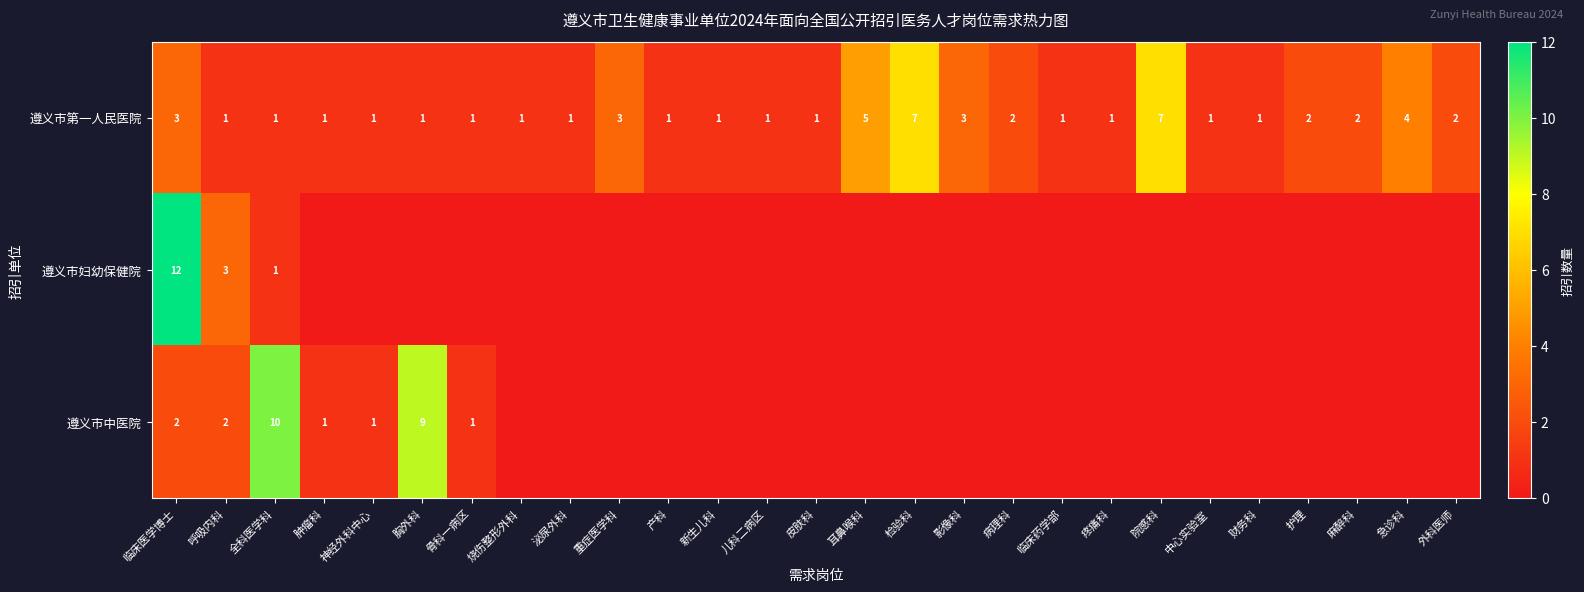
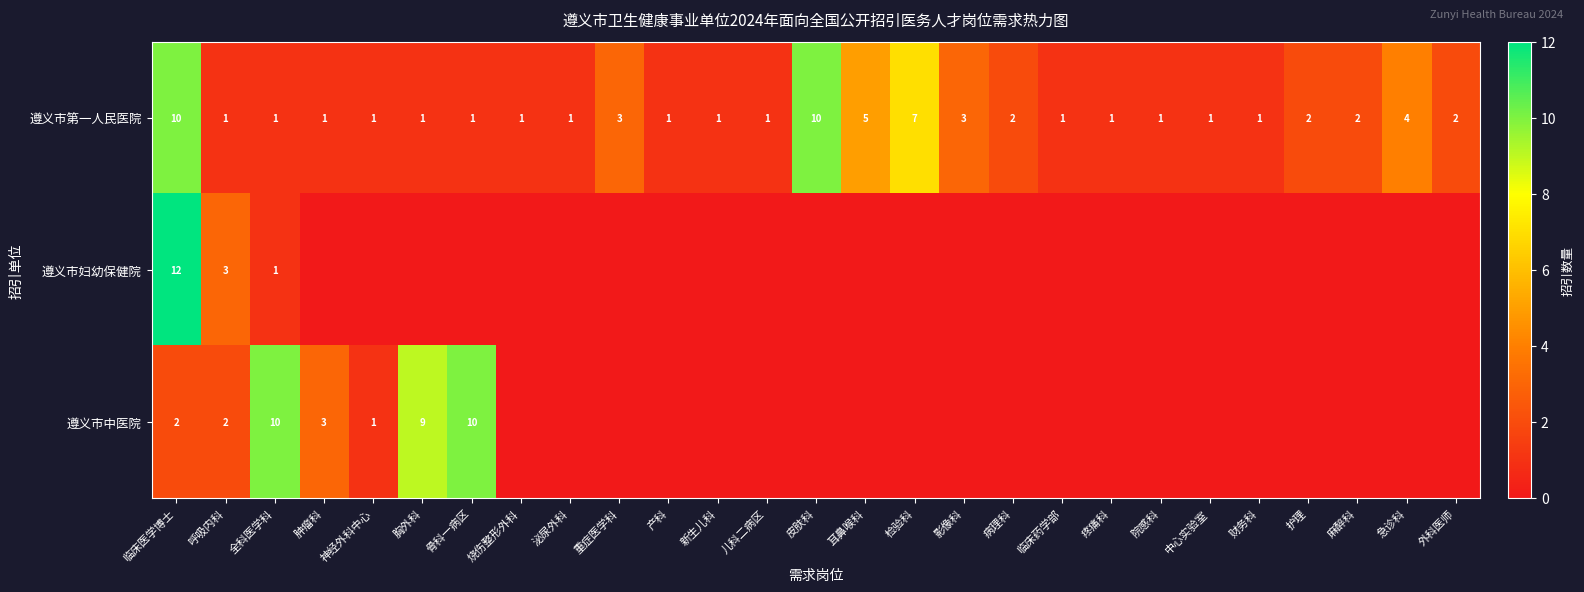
  {
    "遵义市第一人民医院": {
-     "临床医学博士": 3,
+     "临床医学博士": 10,
      "呼吸内科": 1,
      "全科医学科": 1,
      "肿瘤科": 1,
      "神经外科中心": 1,
      "胸外科": 1,
      "骨科一病区": 1,
      "烧伤整形外科": 1,
      "泌尿外科": 1,
      "重症医学科": 3,
      "产科": 1,
      "新生儿科": 1,
      "儿科二病区": 1,
-     "皮肤科": 1,
+     "皮肤科": 10,
      "耳鼻喉科": 5,
      "检验科": 7,
      "影像科": 3,
      "病理科": 2,
      "临床药学部": 1,
      "疼痛科": 1,
-     "院感科": 7,
+     "院感科": 1,
      "中心实验室": 1,
      "财务科": 1,
      "护理": 2,
      "麻醉科": 2,
      "急诊科": 4,
      "外科医师": 2
    },
    "遵义市妇幼保健院": {
      "临床医学博士": 12,
      "呼吸内科": 3,
      "全科医学科": 1
    },
    "遵义市中医院": {
      "临床医学博士": 2,
      "呼吸内科": 2,
      "全科医学科": 10,
-     "肿瘤科": 1,
+     "肿瘤科": 3,
      "神经外科中心": 1,
      "胸外科": 9,
-     "骨科一病区": 1
+     "骨科一病区": 10
    }
  }
